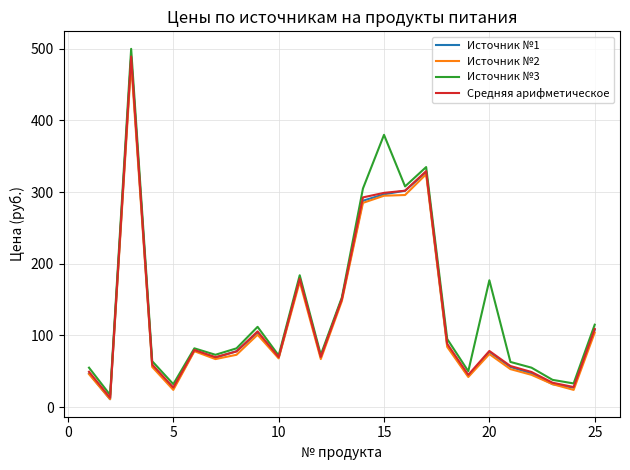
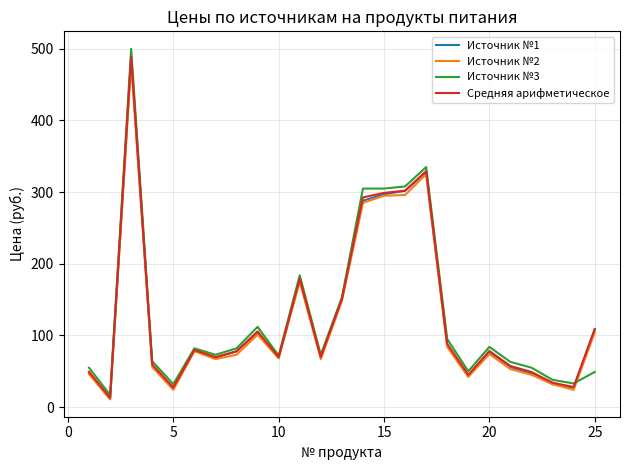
  {
    "Источник №2": {
      "25": 100
    },
    "Источник №3": {
      "5": 30,
-     "15": 380,
-     "20": 180,
-     "25": 120
+     "15": 310,
+     "20": 80,
+     "25": 50
    }
  }
